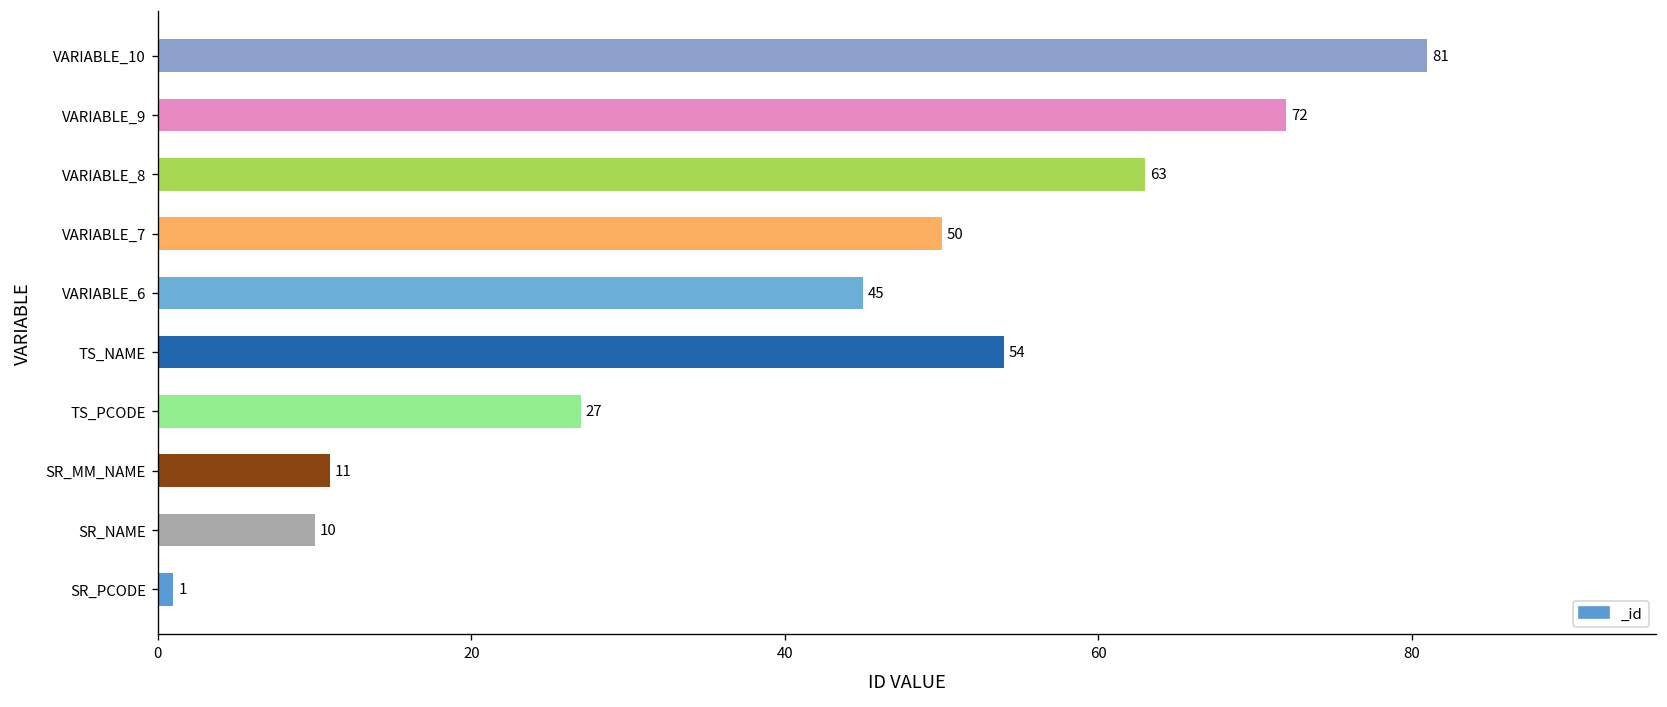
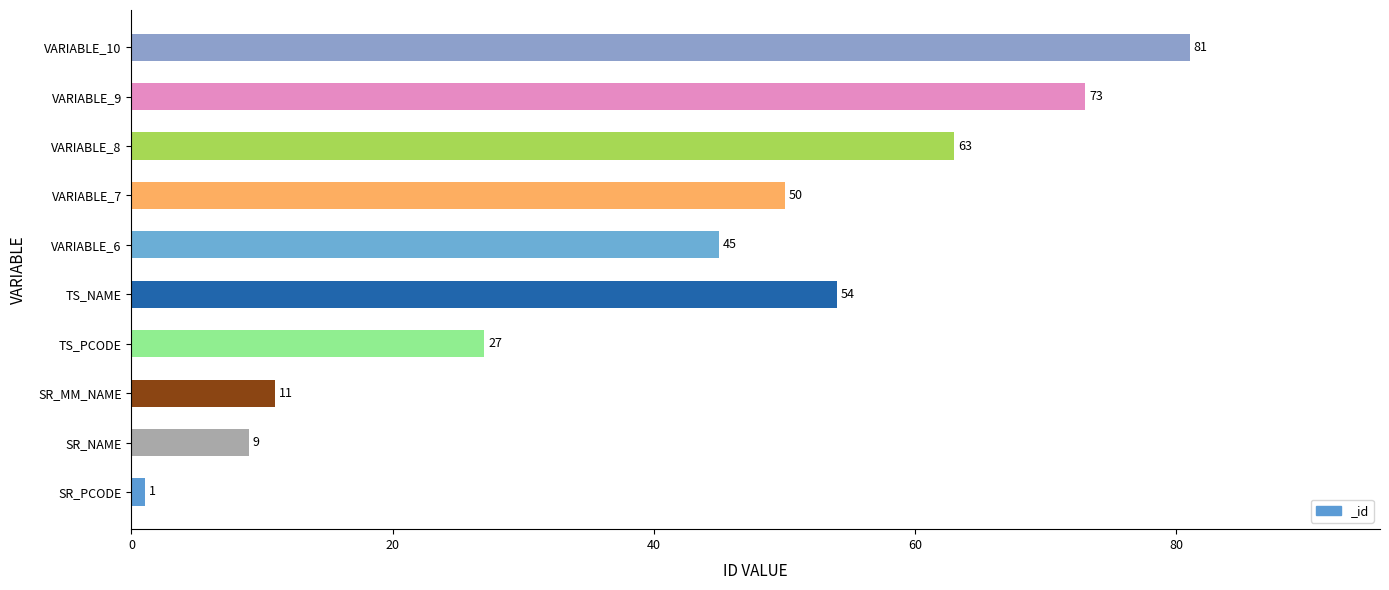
  {
    "VARIABLE_10": 81,
-   "VARIABLE_9": 72,
+   "VARIABLE_9": 73,
    "VARIABLE_8": 63,
    "VARIABLE_7": 50,
    "VARIABLE_6": 45,
    "TS_NAME": 54,
    "TS_PCODE": 27,
    "SR_MM_NAME": 11,
-   "SR_NAME": 10,
+   "SR_NAME": 9,
    "SR_PCODE": 1
  }
